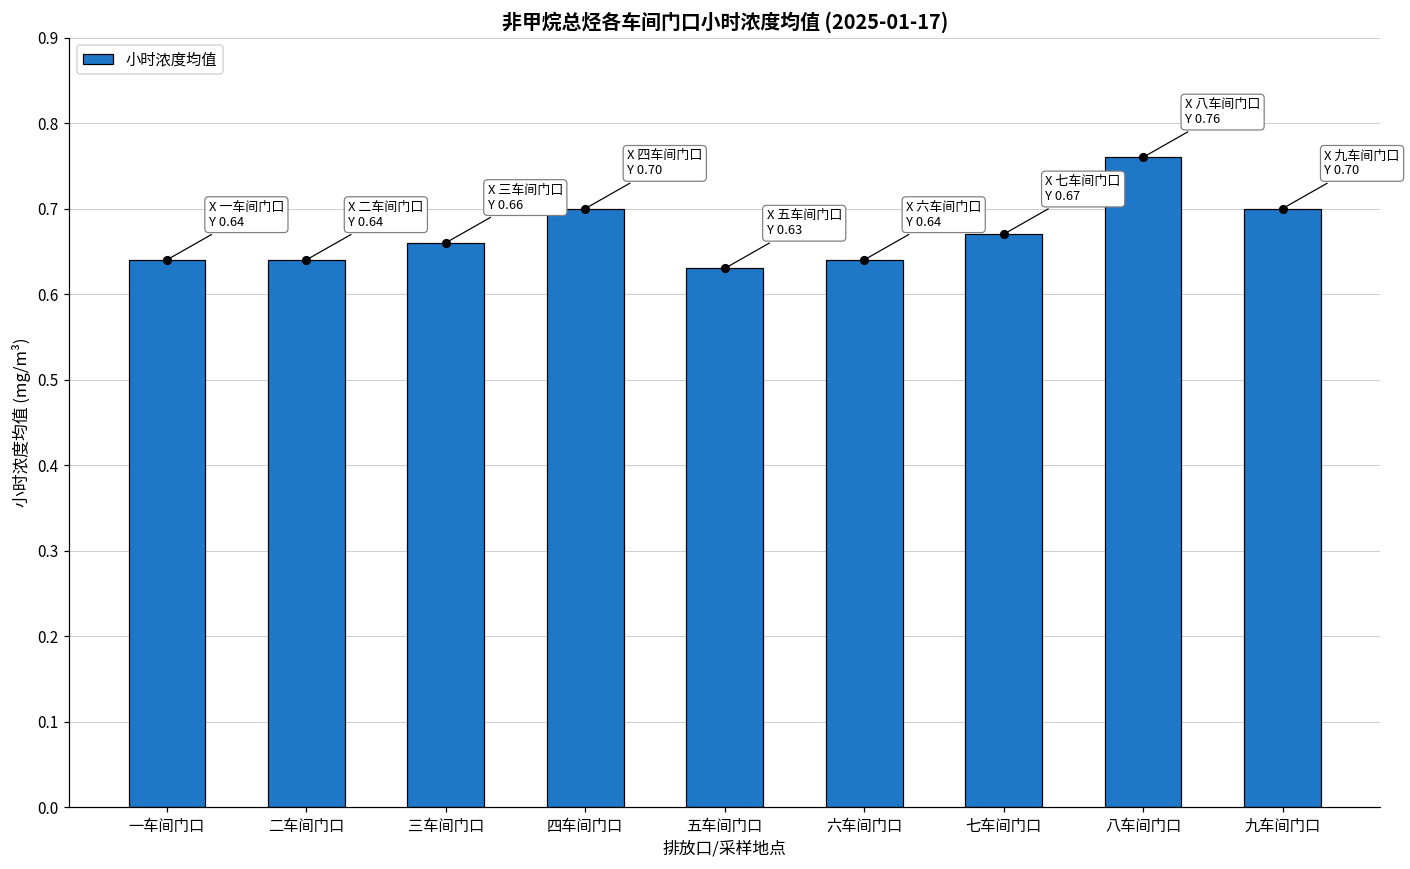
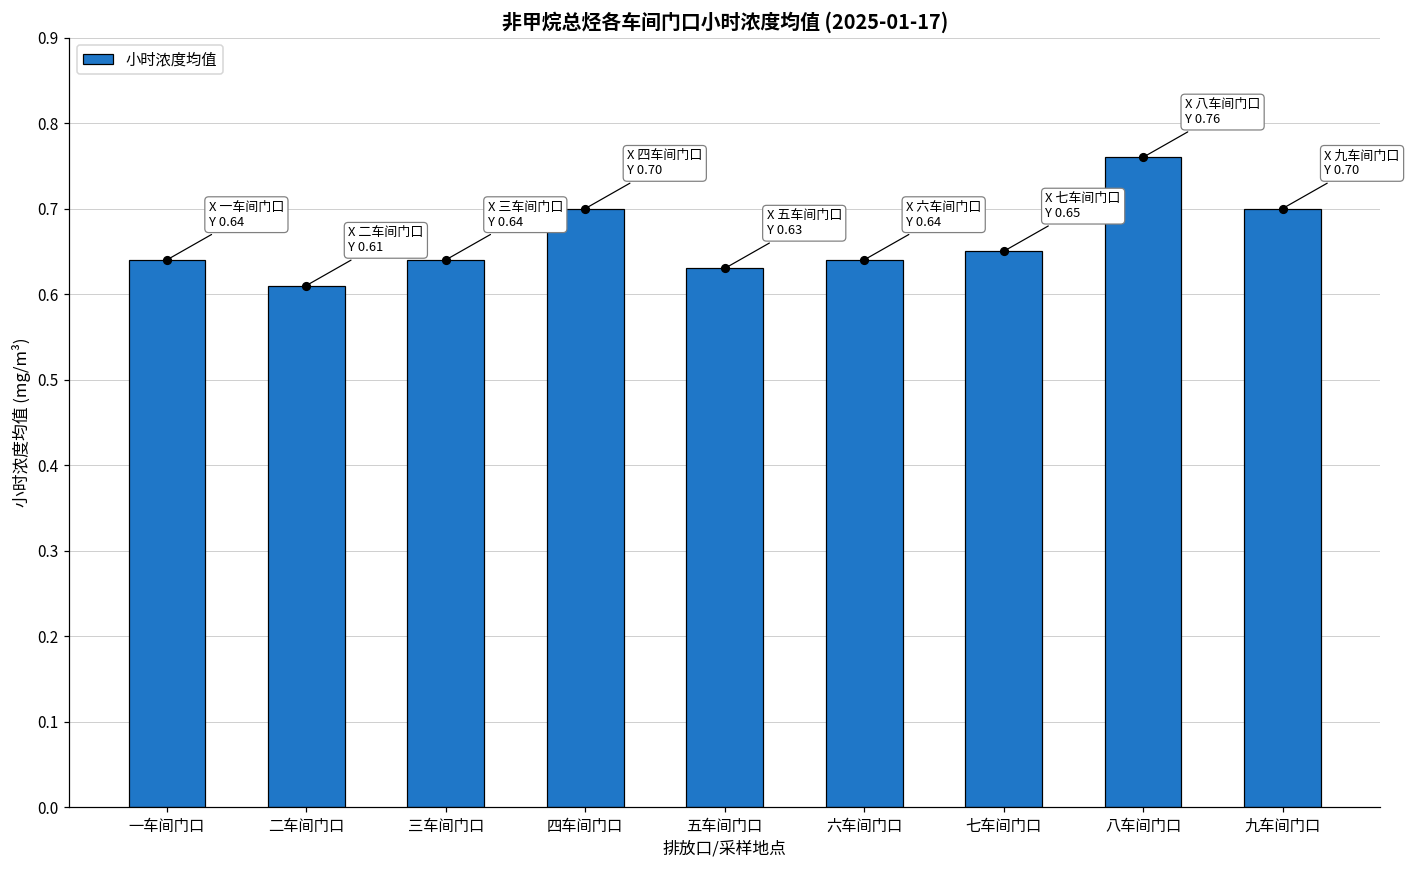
  {
    "小时浓度均值": {
-     "二车间门口": 0.64,
-     "三车间门口": 0.66,
-     "七车间门口": 0.67
+     "二车间门口": 0.61,
+     "三车间门口": 0.64,
+     "七车间门口": 0.65
    }
  }
